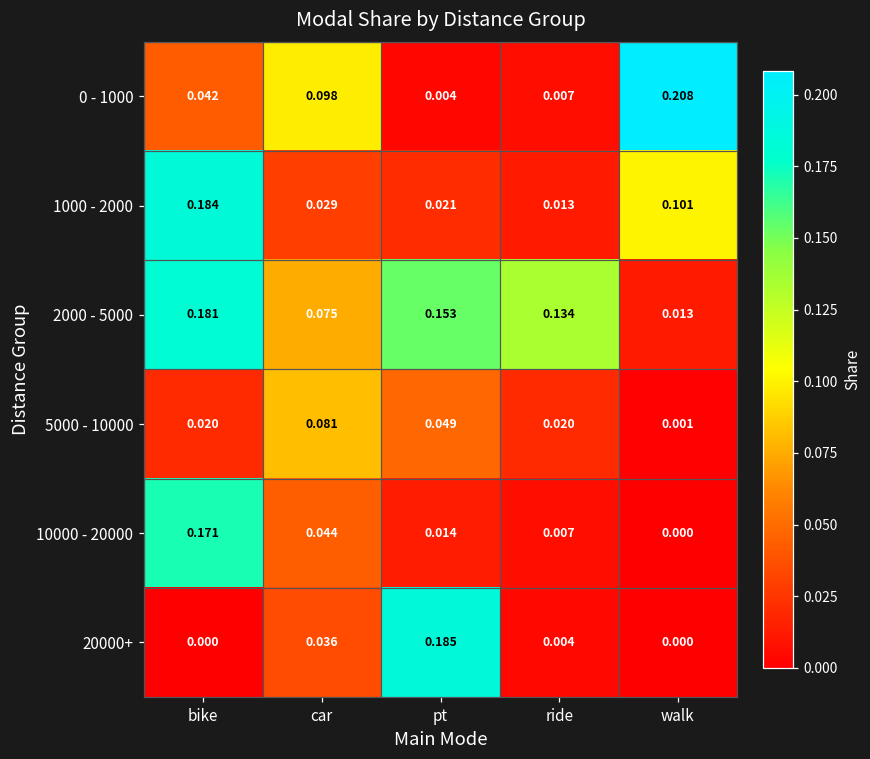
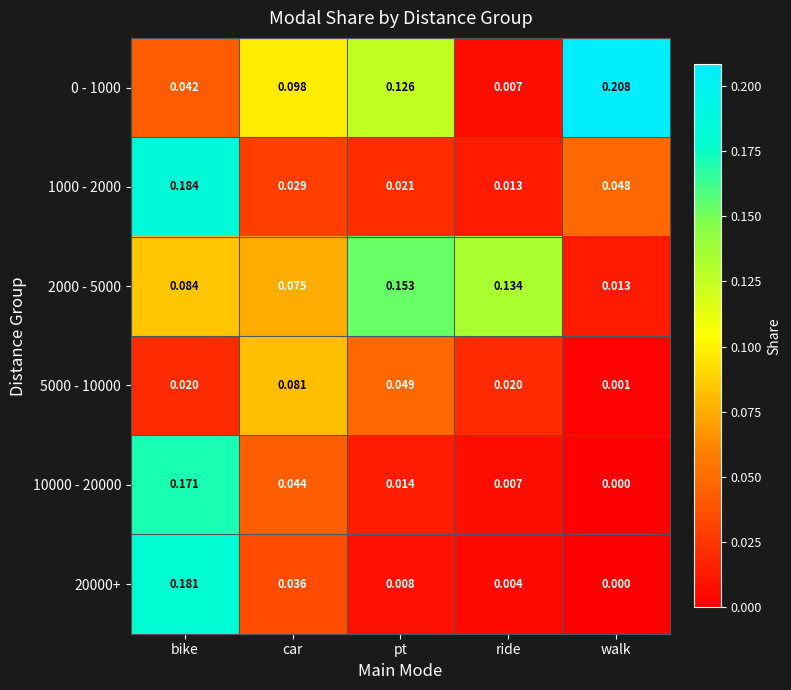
  {
    "0 - 1000": {
      "bike": 0.042,
      "car": 0.098,
-     "pt": 0.004,
+     "pt": 0.126,
      "ride": 0.007,
      "walk": 0.208
    },
    "1000 - 2000": {
      "bike": 0.184,
      "car": 0.029,
      "pt": 0.021,
      "ride": 0.013,
-     "walk": 0.101
+     "walk": 0.048
    },
    "2000 - 5000": {
-     "bike": 0.181,
+     "bike": 0.084,
      "car": 0.075,
      "pt": 0.153,
      "ride": 0.134,
      "walk": 0.013
    },
    "5000 - 10000": {
      "bike": 0.020,
      "car": 0.081,
      "pt": 0.049,
      "ride": 0.020,
      "walk": 0.001
    },
    "10000 - 20000": {
      "bike": 0.171,
      "car": 0.044,
      "pt": 0.014,
      "ride": 0.007,
      "walk": 0.000
    },
    "20000+": {
-     "bike": 0.000,
+     "bike": 0.181,
      "car": 0.036,
-     "pt": 0.185,
+     "pt": 0.008,
      "ride": 0.004,
      "walk": 0.000
    }
  }
